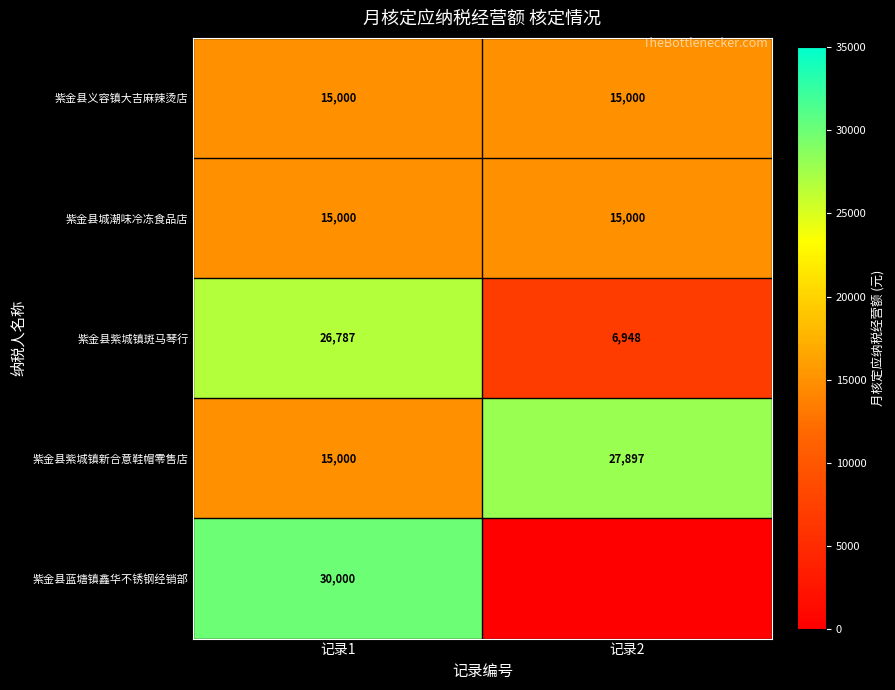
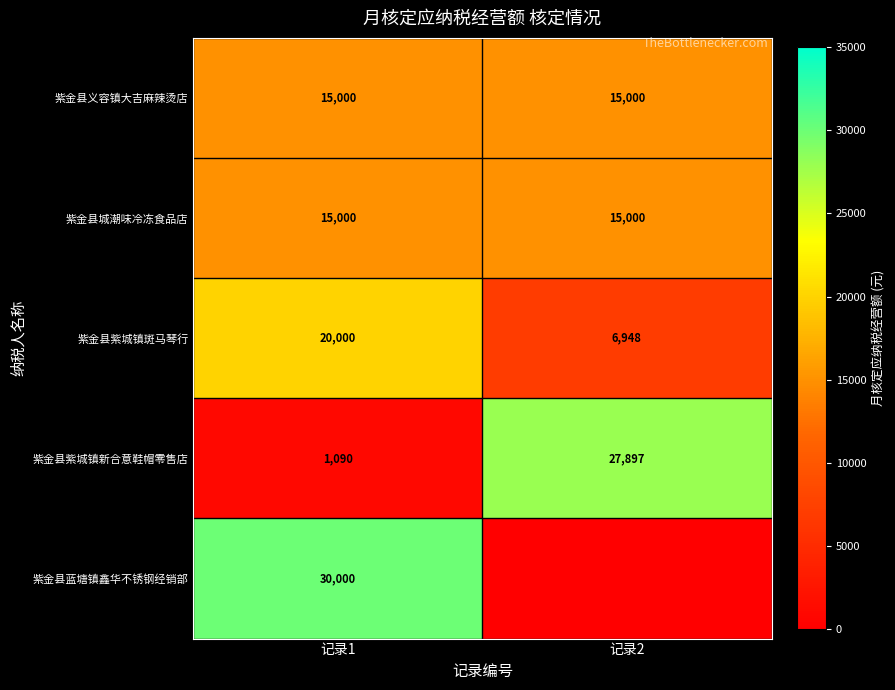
  {
    "紫金县义容镇大吉麻辣烫店": {
      "记录1": "15,000",
      "记录2": "15,000"
    },
    "紫金县城潮味冷冻食品店": {
      "记录1": "15,000",
      "记录2": "15,000"
    },
    "紫金县紫城镇斑马琴行": {
-     "记录1": "26,787",
+     "记录1": "20,000",
      "记录2": "6,948"
    },
    "紫金县紫城镇新合意鞋帽零售店": {
-     "记录1": "15,000",
+     "记录1": "1,090",
      "记录2": "27,897"
    },
    "紫金县蓝塘镇鑫华不锈钢经销部": {
      "记录1": "30,000"
    }
  }
